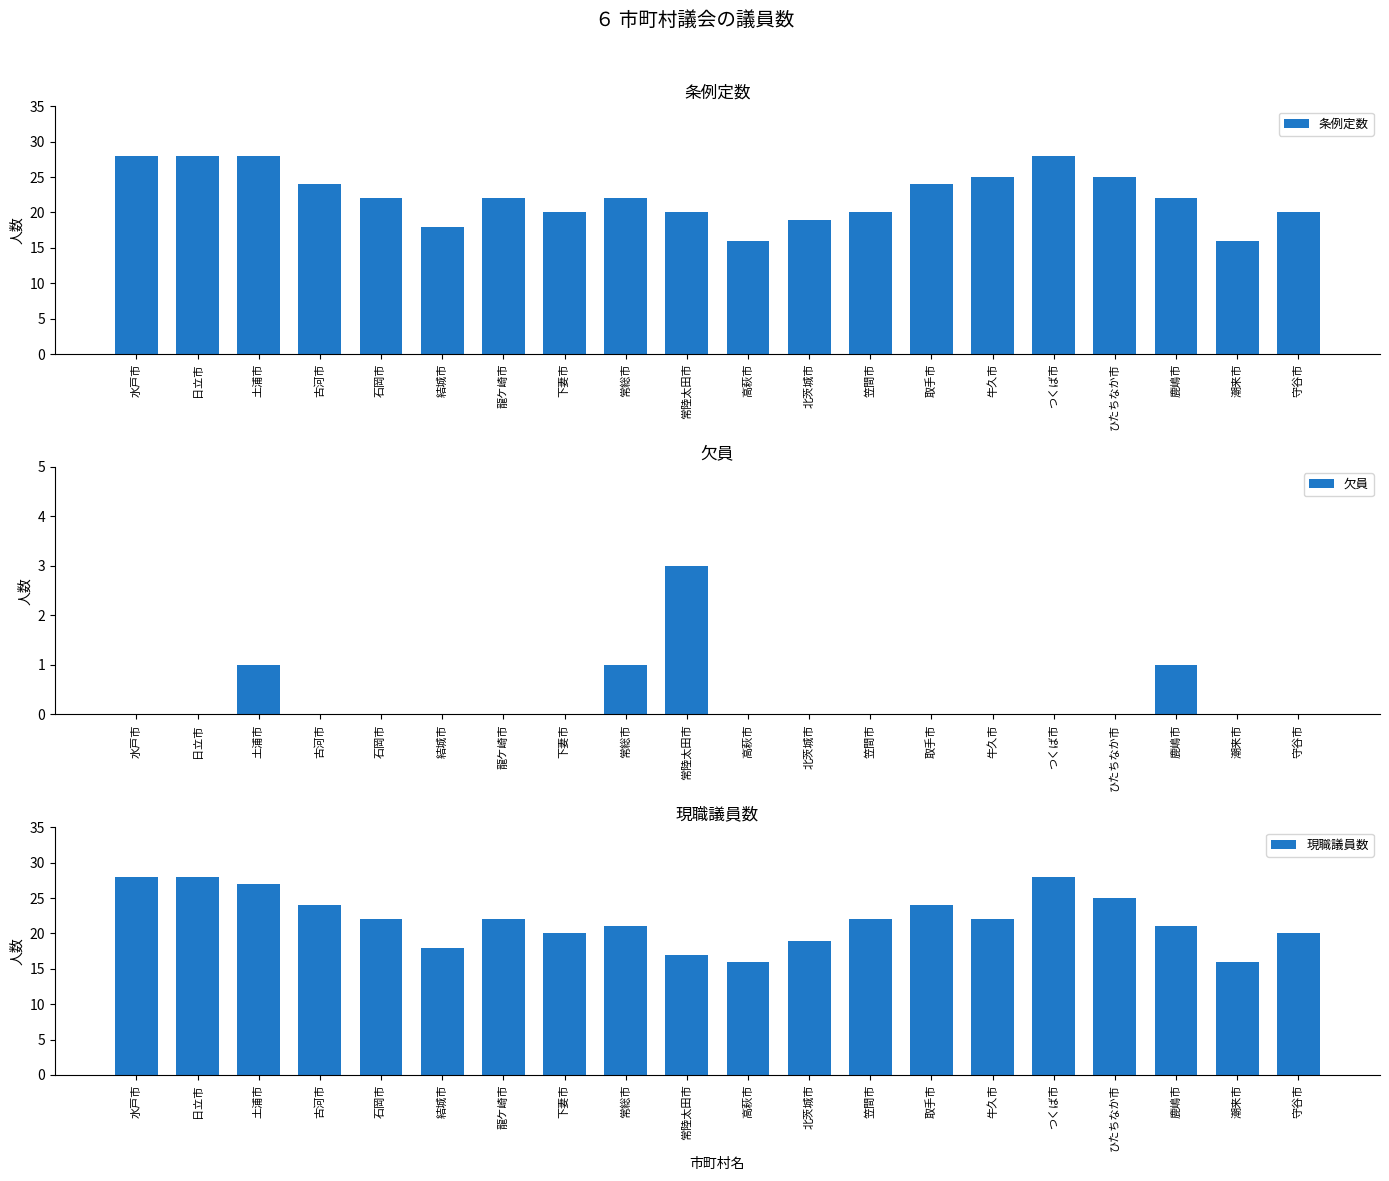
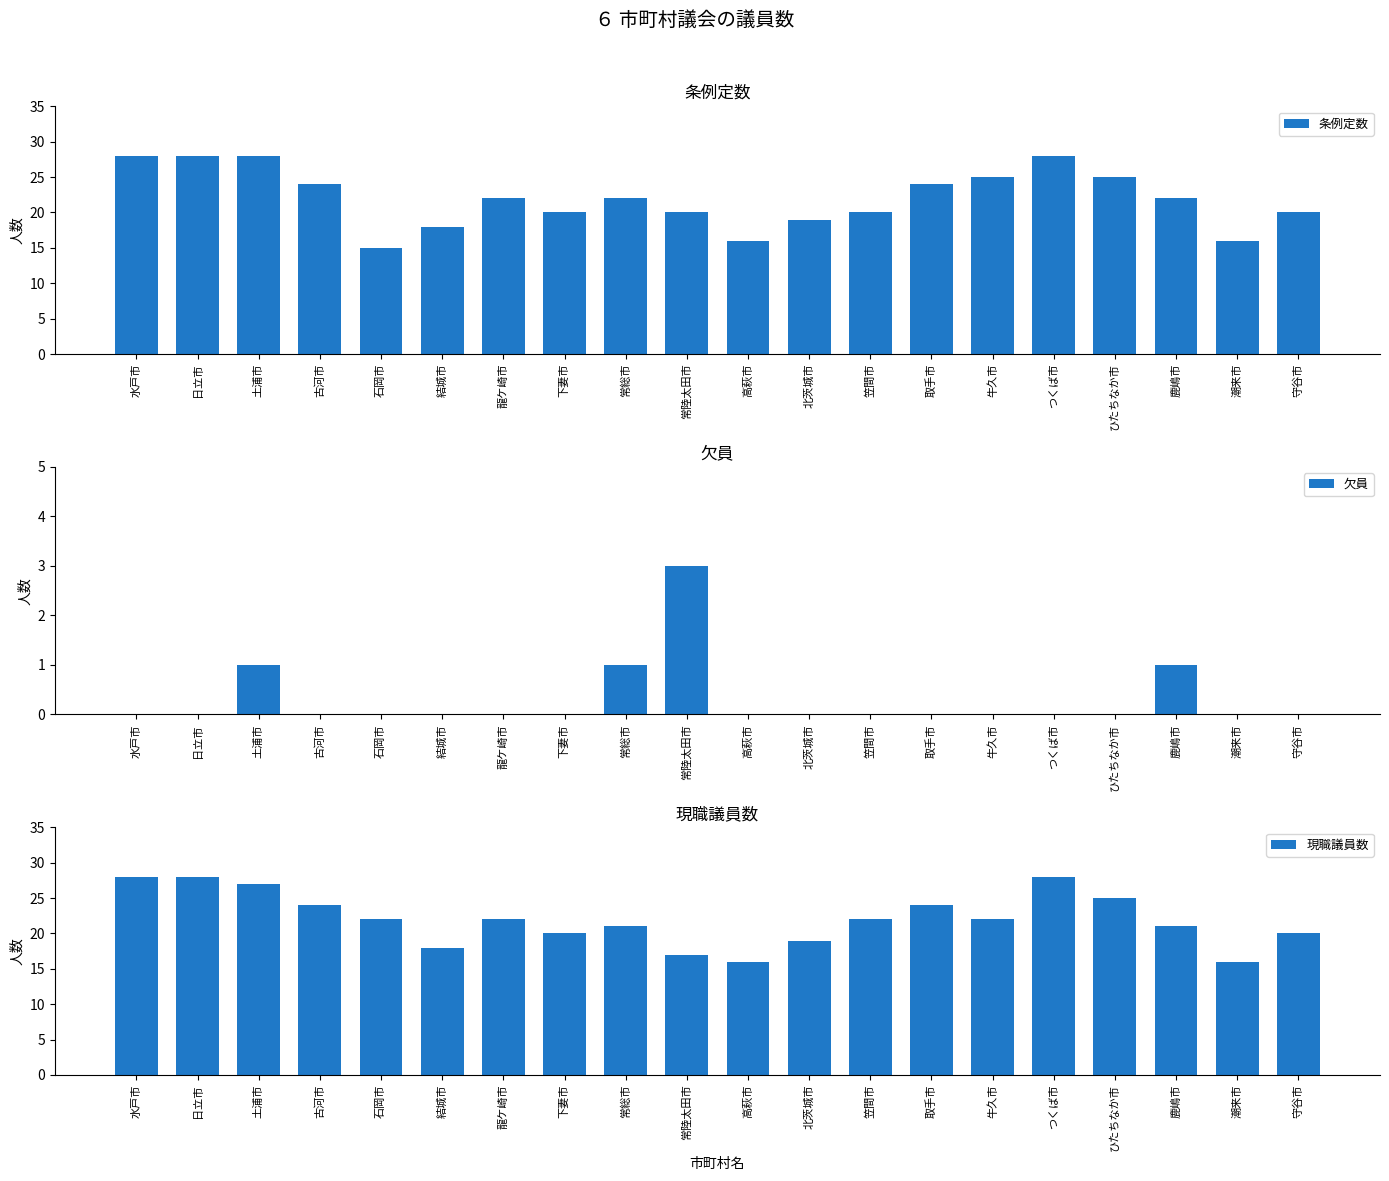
  {
    "条例定数": {
      "水戸市": 28,
      "日立市": 28,
      "土浦市": 28,
      "古河市": 24,
-     "石岡市": 22,
+     "石岡市": 15,
      "結城市": 18,
      "龍ケ崎市": 22,
      "下妻市": 20,
      "常総市": 22,
      "常陸太田市": 20,
      "高萩市": 16,
      "北茨城市": 19,
      "笠間市": 20,
      "取手市": 24,
      "牛久市": 25,
      "つくば市": 28,
      "ひたちなか市": 25,
      "鹿嶋市": 22,
      "潮来市": 16,
      "守谷市": 20
    },
    "欠員": {
      "水戸市": 0.0,
      "日立市": 0.0,
      "土浦市": 1.0,
      "古河市": 0.0,
      "石岡市": 0.0,
      "結城市": 0.0,
      "龍ケ崎市": 0.0,
      "下妻市": 0.0,
      "常総市": 1.0,
      "常陸太田市": 3.0,
      "高萩市": 0.0,
      "北茨城市": 0.0,
      "笠間市": 0.0,
      "取手市": 0.0,
      "牛久市": 0.0,
      "つくば市": 0.0,
      "ひたちなか市": 0.0,
      "鹿嶋市": 1.0,
      "潮来市": 0.0,
      "守谷市": 0.0
    },
    "現職議員数": {
      "水戸市": 28,
      "日立市": 28,
      "土浦市": 27,
      "古河市": 24,
      "石岡市": 22,
      "結城市": 18,
      "龍ケ崎市": 22,
      "下妻市": 20,
      "常総市": 21,
      "常陸太田市": 17,
      "高萩市": 16,
      "北茨城市": 19,
      "笠間市": 22,
      "取手市": 24,
      "牛久市": 22,
      "つくば市": 28,
      "ひたちなか市": 25,
      "鹿嶋市": 21,
      "潮来市": 16,
      "守谷市": 20
    }
  }
